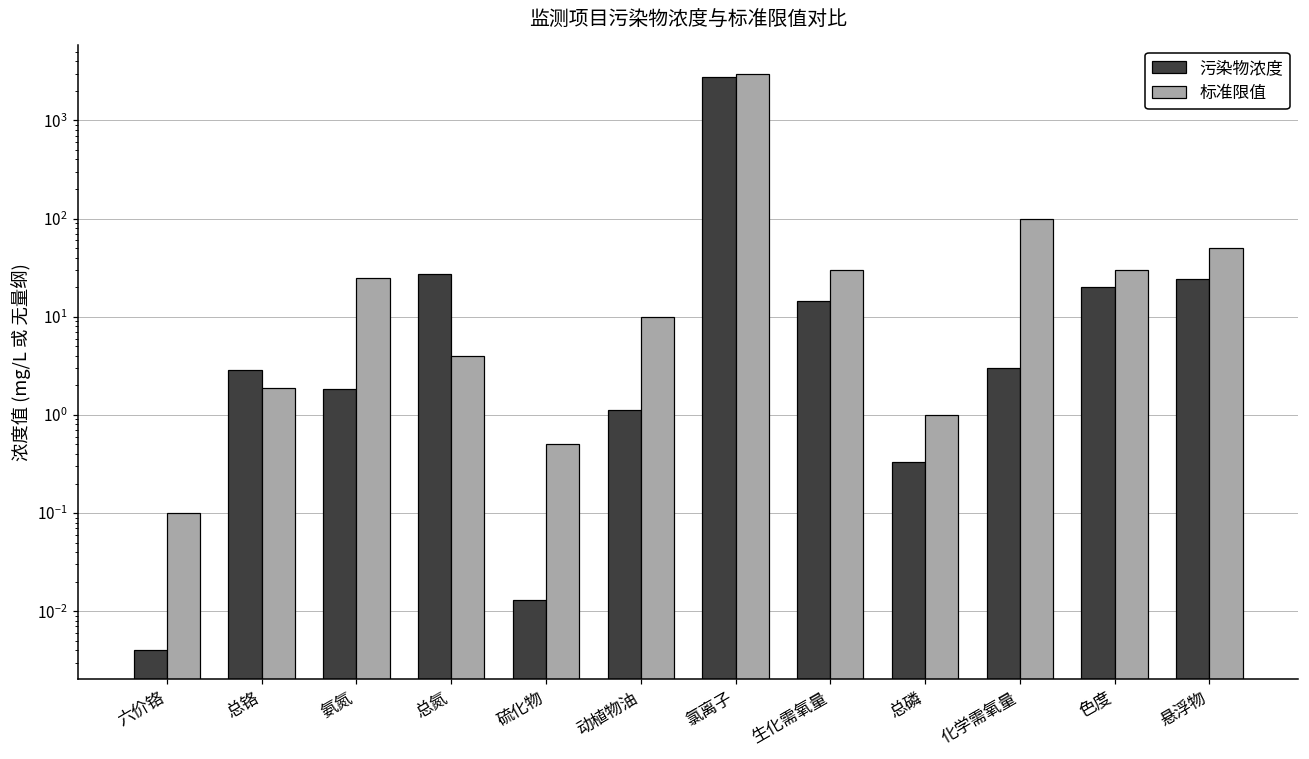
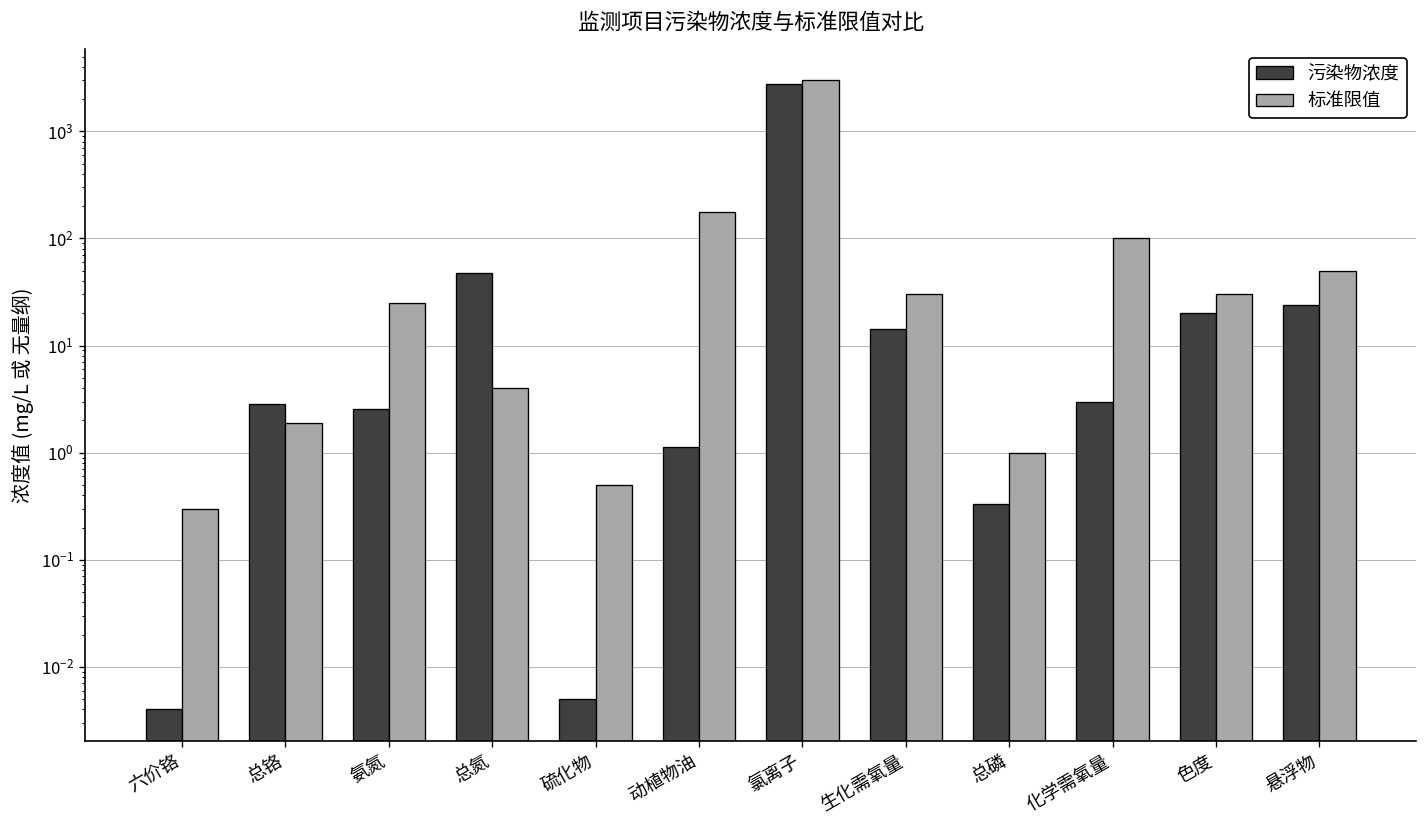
  {
    "污染物浓度": {
      "六价铬": 0.004,
      "总铬": 2.8,
-     "氨氮": 1.8,
-     "总氮": 27,
-     "硫化物": 0.013,
+     "氨氮": 2.6,
+     "总氮": 50,
+     "硫化物": 0.005,
      "动植物油": 1.1,
      "氯离子": 2800,
      "生化需氧量": 14,
      "总磷": 0.33,
      "化学需氧量": 3.0,
      "色度": 20,
      "悬浮物": 24
    },
    "标准限值": {
-     "六价铬": 0.1,
+     "六价铬": 0.3,
      "总铬": 1.9,
      "氨氮": 25,
      "总氮": 4,
      "硫化物": 0.5,
-     "动植物油": 10,
+     "动植物油": 180,
      "氯离子": 3000,
      "生化需氧量": 30,
      "总磷": 1.0,
      "化学需氧量": 100,
      "色度": 30,
      "悬浮物": 50
    }
  }
